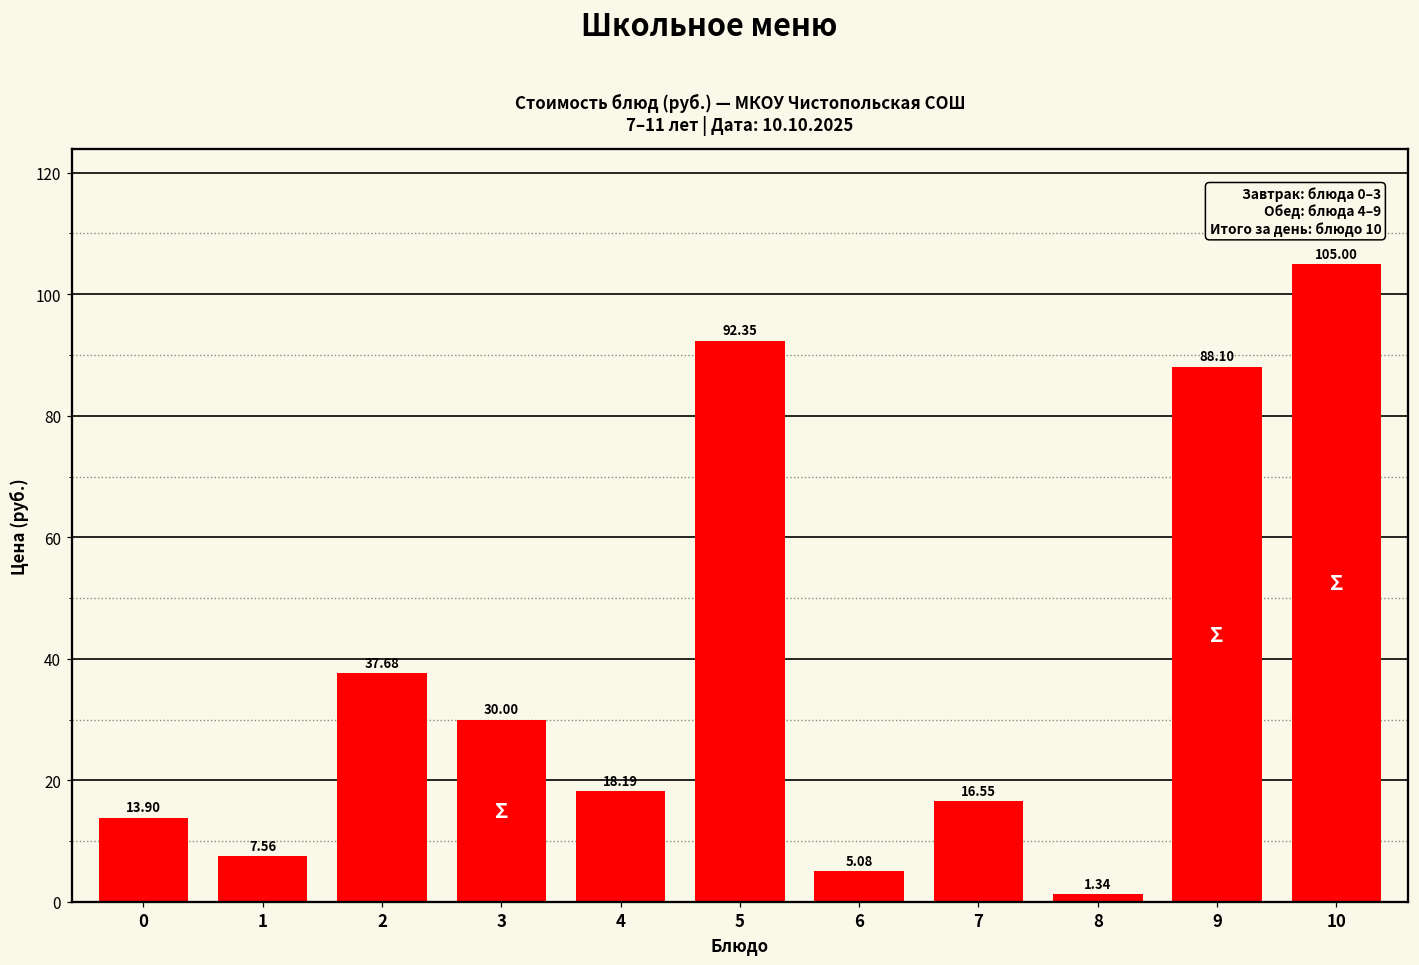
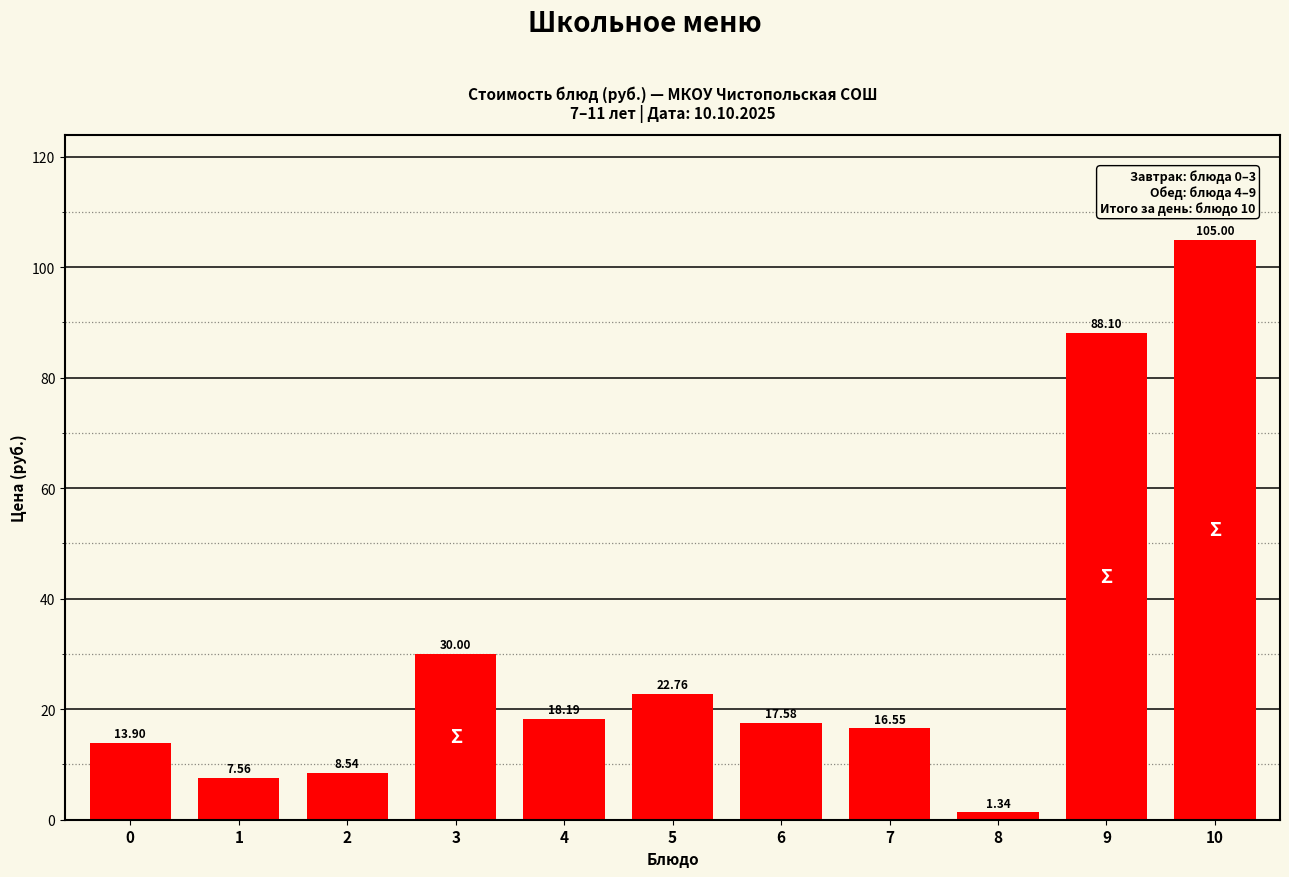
  {
    "0": 13.90,
    "1": 7.56,
-   "2": 37.68,
+   "2": 8.54,
    "3": 30.00,
    "4": 18.19,
-   "5": 92.35,
-   "6": 5.08,
+   "5": 22.76,
+   "6": 17.58,
    "7": 16.55,
    "8": 1.34,
    "9": 88.10,
    "10": 105.00
  }
